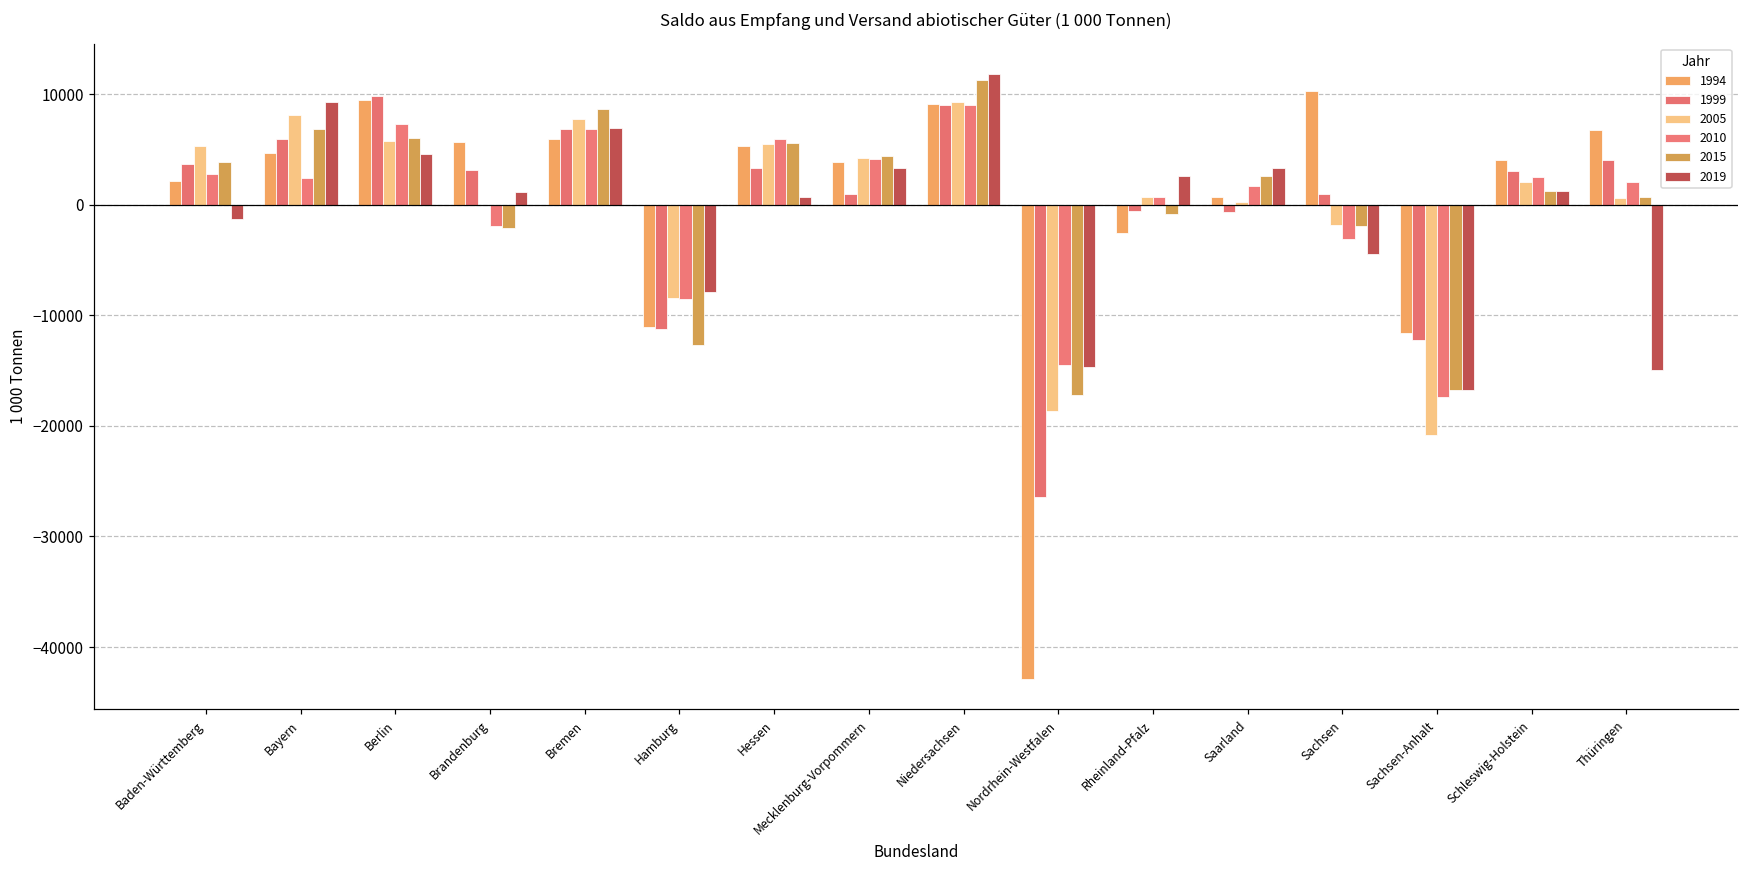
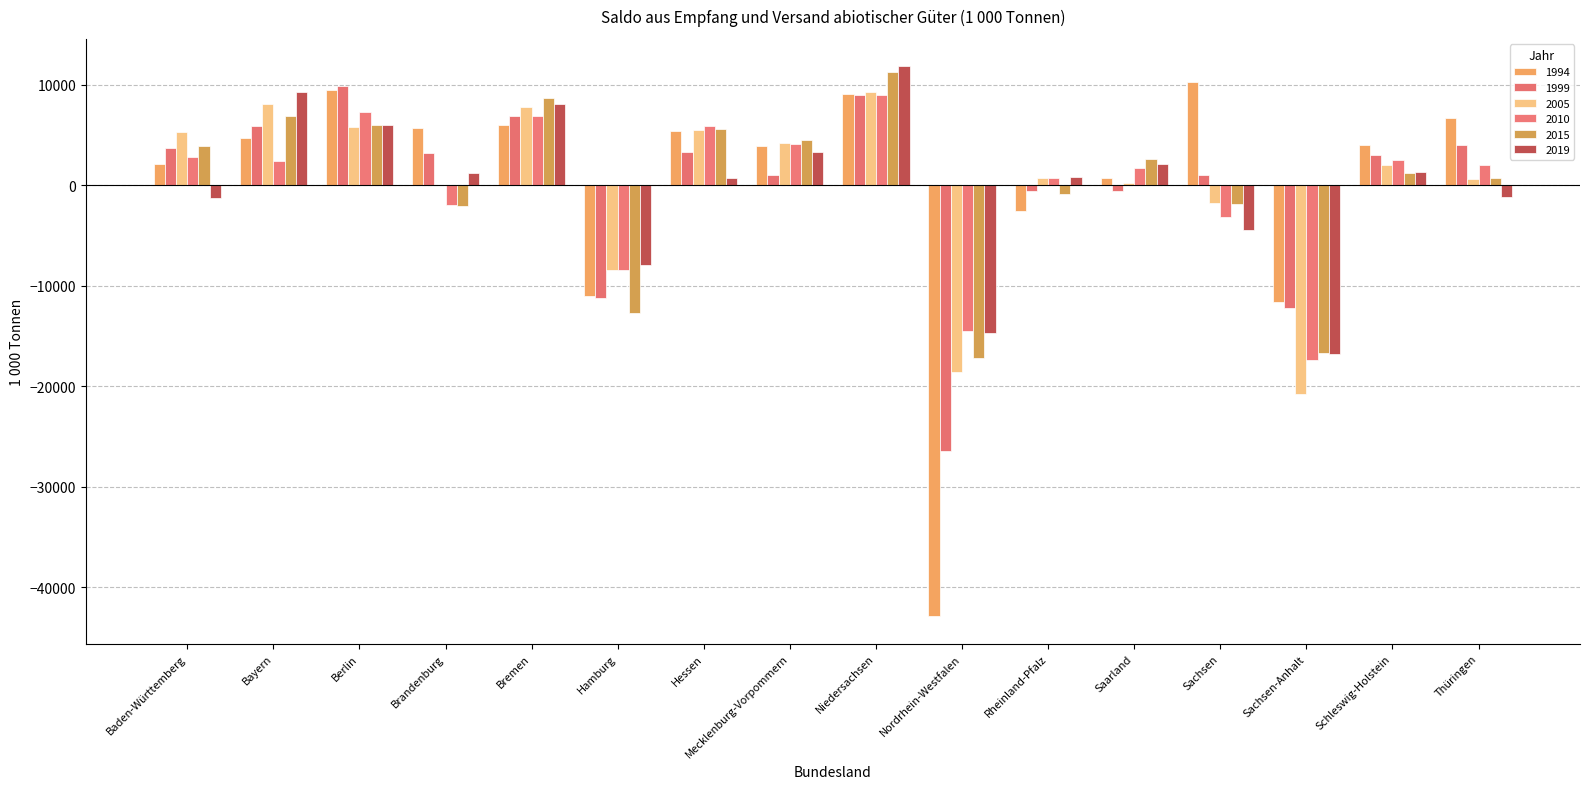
  {
    "2019": {
      "Baden-Württemberg": -1300,
      "Bayern": 9300,
-     "Berlin": 4600,
+     "Berlin": 6000,
      "Brandenburg": 1200,
-     "Bremen": 7000,
+     "Bremen": 8100,
      "Hamburg": -7900,
      "Hessen": 700,
      "Mecklenburg-Vorpommern": 3300,
      "Niedersachsen": 11800,
      "Nordrhein-Westfalen": -14700,
-     "Rheinland-Pfalz": 2600,
-     "Saarland": 3300,
+     "Rheinland-Pfalz": 800,
+     "Saarland": 2100,
      "Sachsen": -4400,
      "Sachsen-Anhalt": -16700,
      "Schleswig-Holstein": 1300,
-     "Thüringen": -15000
+     "Thüringen": -1100
    }
  }
